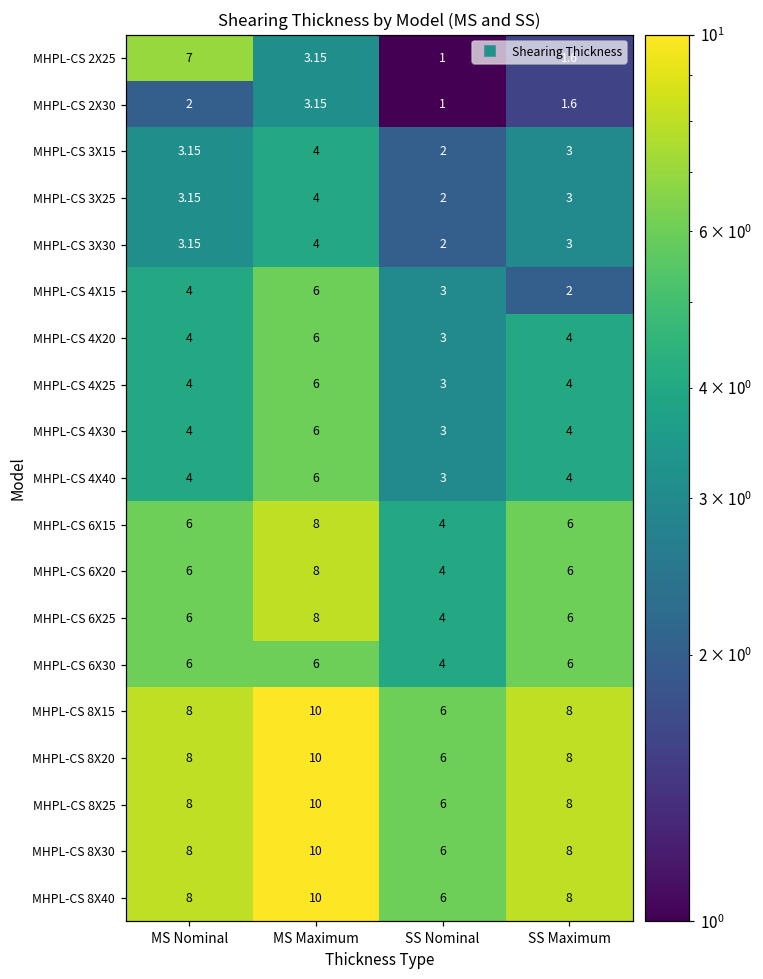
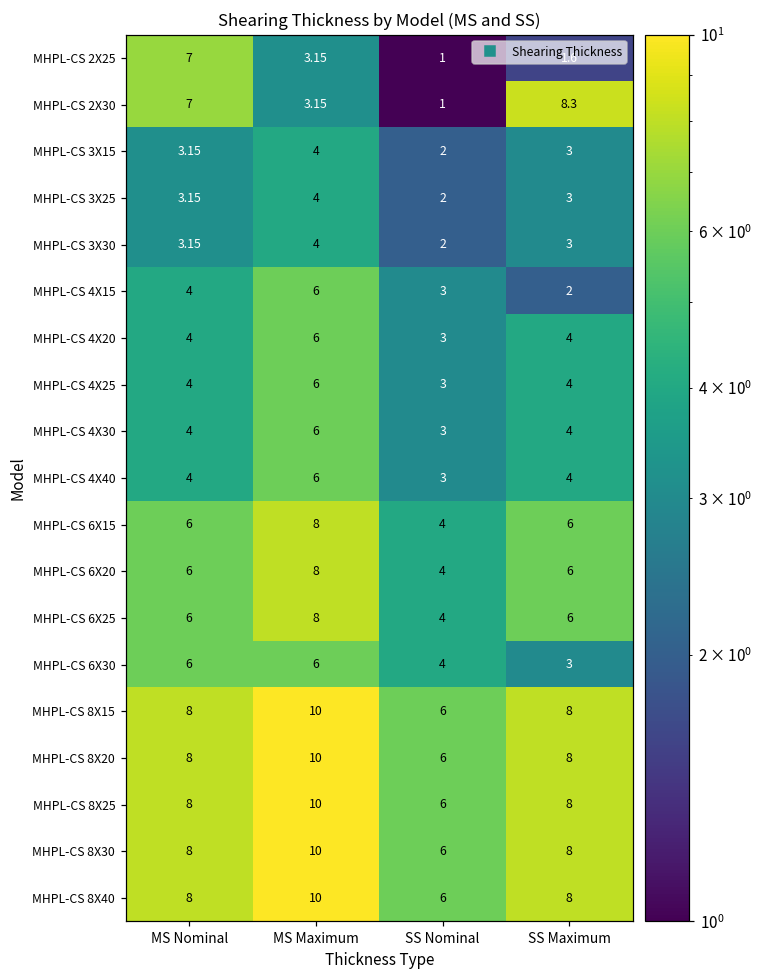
  {
    "MHPL-CS 2X25": {
      "MS Nominal": 7,
      "MS Maximum": 3.15,
      "SS Nominal": 1
    },
    "MHPL-CS 2X30": {
-     "MS Nominal": 2,
+     "MS Nominal": 7,
      "MS Maximum": 3.15,
      "SS Nominal": 1,
-     "SS Maximum": 1.6
+     "SS Maximum": 8.3
    },
    "MHPL-CS 3X15": {
      "MS Nominal": 3.15,
      "MS Maximum": 4,
      "SS Nominal": 2,
      "SS Maximum": 3
    },
    "MHPL-CS 3X25": {
      "MS Nominal": 3.15,
      "MS Maximum": 4,
      "SS Nominal": 2,
      "SS Maximum": 3
    },
    "MHPL-CS 3X30": {
      "MS Nominal": 3.15,
      "MS Maximum": 4,
      "SS Nominal": 2,
      "SS Maximum": 3
    },
    "MHPL-CS 4X15": {
      "MS Nominal": 4,
      "MS Maximum": 6,
      "SS Nominal": 3,
      "SS Maximum": 2
    },
    "MHPL-CS 4X20": {
      "MS Nominal": 4,
      "MS Maximum": 6,
      "SS Nominal": 3,
      "SS Maximum": 4
    },
    "MHPL-CS 4X25": {
      "MS Nominal": 4,
      "MS Maximum": 6,
      "SS Nominal": 3,
      "SS Maximum": 4
    },
    "MHPL-CS 4X30": {
      "MS Nominal": 4,
      "MS Maximum": 6,
      "SS Nominal": 3,
      "SS Maximum": 4
    },
    "MHPL-CS 4X40": {
      "MS Nominal": 4,
      "MS Maximum": 6,
      "SS Nominal": 3,
      "SS Maximum": 4
    },
    "MHPL-CS 6X15": {
      "MS Nominal": 6,
      "MS Maximum": 8,
      "SS Nominal": 4,
      "SS Maximum": 6
    },
    "MHPL-CS 6X20": {
      "MS Nominal": 6,
      "MS Maximum": 8,
      "SS Nominal": 4,
      "SS Maximum": 6
    },
    "MHPL-CS 6X25": {
      "MS Nominal": 6,
      "MS Maximum": 8,
      "SS Nominal": 4,
      "SS Maximum": 6
    },
    "MHPL-CS 6X30": {
      "MS Nominal": 6,
      "MS Maximum": 6,
      "SS Nominal": 4,
-     "SS Maximum": 6
+     "SS Maximum": 3
    },
    "MHPL-CS 8X15": {
      "MS Nominal": 8,
      "MS Maximum": 10,
      "SS Nominal": 6,
      "SS Maximum": 8
    },
    "MHPL-CS 8X20": {
      "MS Nominal": 8,
      "MS Maximum": 10,
      "SS Nominal": 6,
      "SS Maximum": 8
    },
    "MHPL-CS 8X25": {
      "MS Nominal": 8,
      "MS Maximum": 10,
      "SS Nominal": 6,
      "SS Maximum": 8
    },
    "MHPL-CS 8X30": {
      "MS Nominal": 8,
      "MS Maximum": 10,
      "SS Nominal": 6,
      "SS Maximum": 8
    },
    "MHPL-CS 8X40": {
      "MS Nominal": 8,
      "MS Maximum": 10,
      "SS Nominal": 6,
      "SS Maximum": 8
    }
  }
